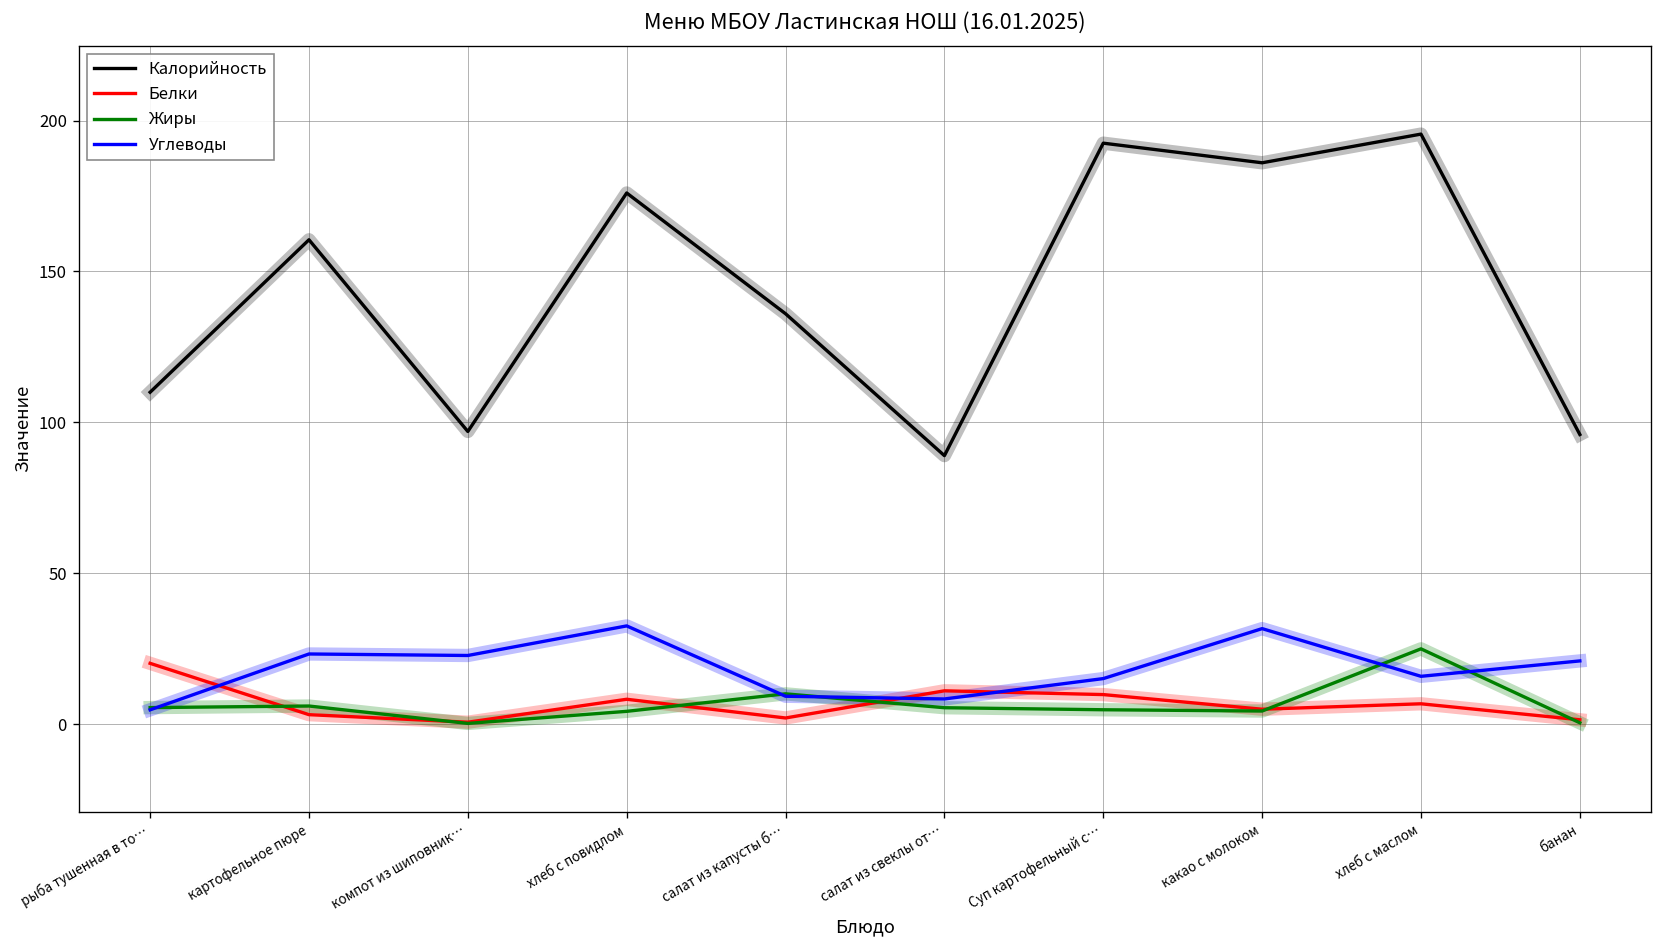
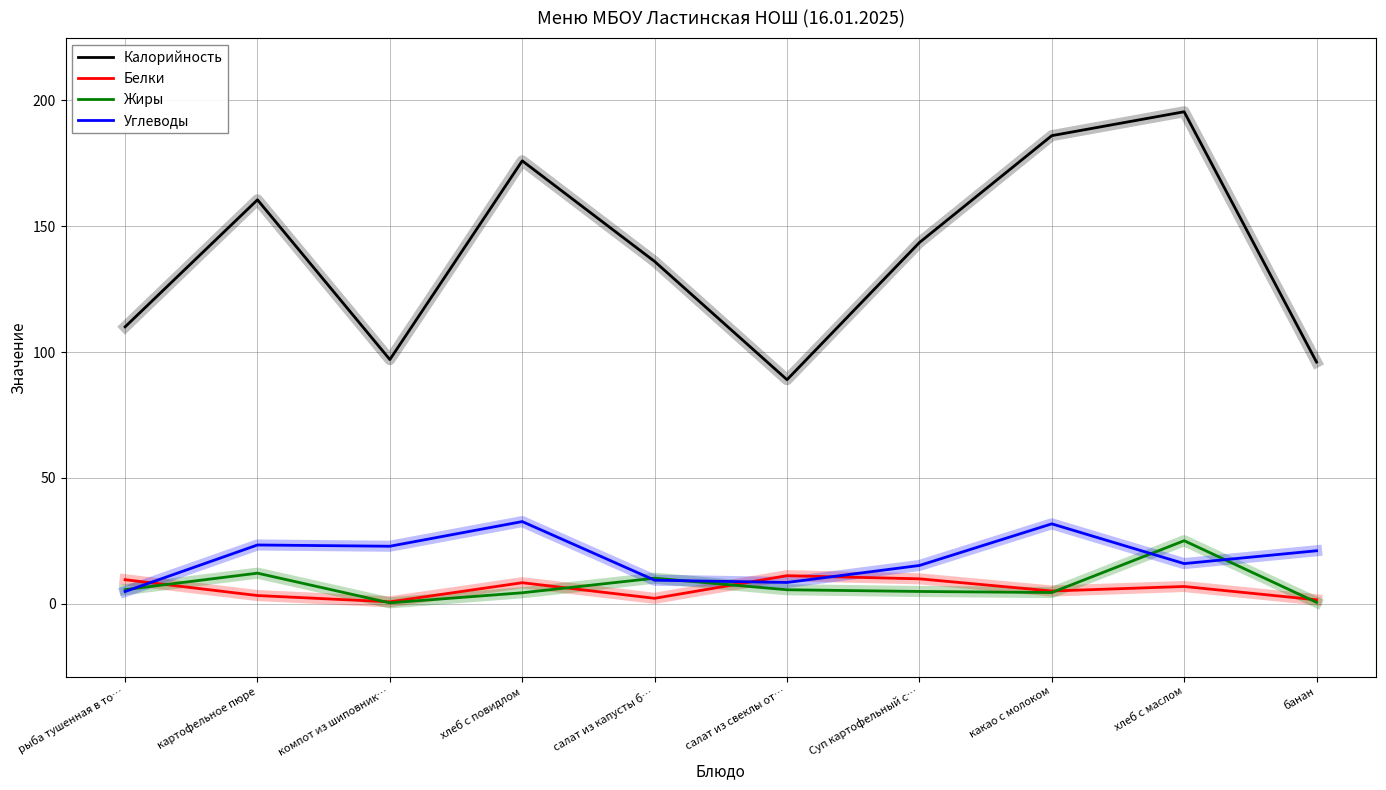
  {
    "Калорийность": {
      "рыба тушенная в то…": 110,
      "картофельное пюре": 161,
      "компот из шиповник…": 97,
      "хлеб с повидлом": 176,
      "салат из капусты б…": 136,
      "салат из свеклы от…": 89,
-     "Суп картофельный с…": 193,
+     "Суп картофельный с…": 144,
      "какао с молоком": 186,
      "хлеб с маслом": 196,
      "банан": 96
    },
    "Белки": {
-     "рыба тушенная в то…": 20,
+     "рыба тушенная в то…": 10,
      "картофельное пюре": 3,
      "хлеб с повидлом": 8,
      "салат из капусты б…": 2,
      "салат из свеклы от…": 11,
      "Суп картофельный с…": 10,
      "хлеб с маслом": 7
    },
    "Жиры": {
-     "картофельное пюре": 6,
+     "картофельное пюре": 12,
      "хлеб с повидлом": 4,
      "салат из свеклы от…": 6,
      "Суп картофельный с…": 5,
      "хлеб с маслом": 25
    },
    "Углеводы": {
      "картофельное пюре": 23,
      "компот из шиповник…": 23,
      "хлеб с повидлом": 33,
      "салат из свеклы от…": 8,
      "Суп картофельный с…": 15,
      "какао с молоком": 32,
      "хлеб с маслом": 16,
      "банан": 21
    }
  }
